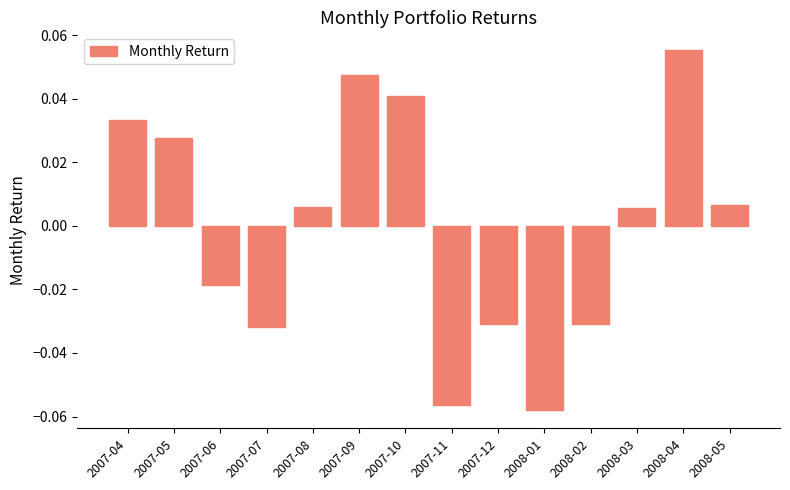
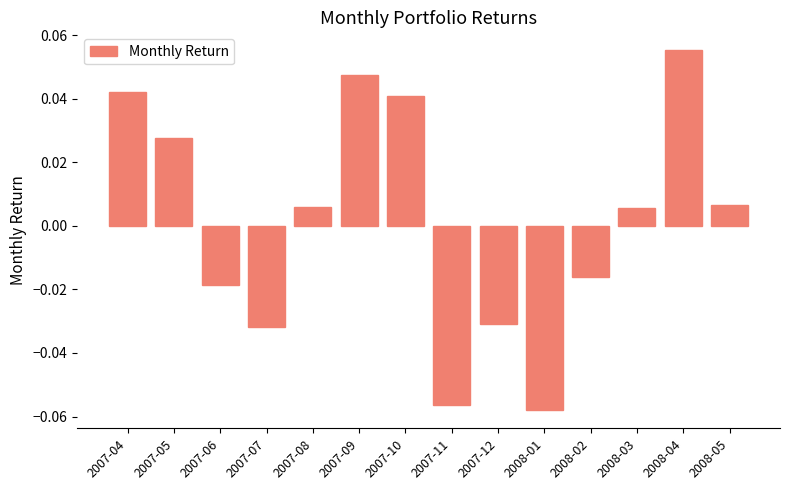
  {
-   "2007-04": 0.033,
+   "2007-04": 0.042,
    "2007-05": 0.028,
    "2007-06": -0.019,
    "2007-07": -0.032,
    "2007-08": 0.006,
    "2007-09": 0.047,
    "2007-10": 0.041,
    "2007-11": -0.057,
    "2007-12": -0.031,
    "2008-01": -0.058,
-   "2008-02": -0.031,
+   "2008-02": -0.016,
    "2008-03": 0.006,
    "2008-04": 0.055,
    "2008-05": 0.006
  }
